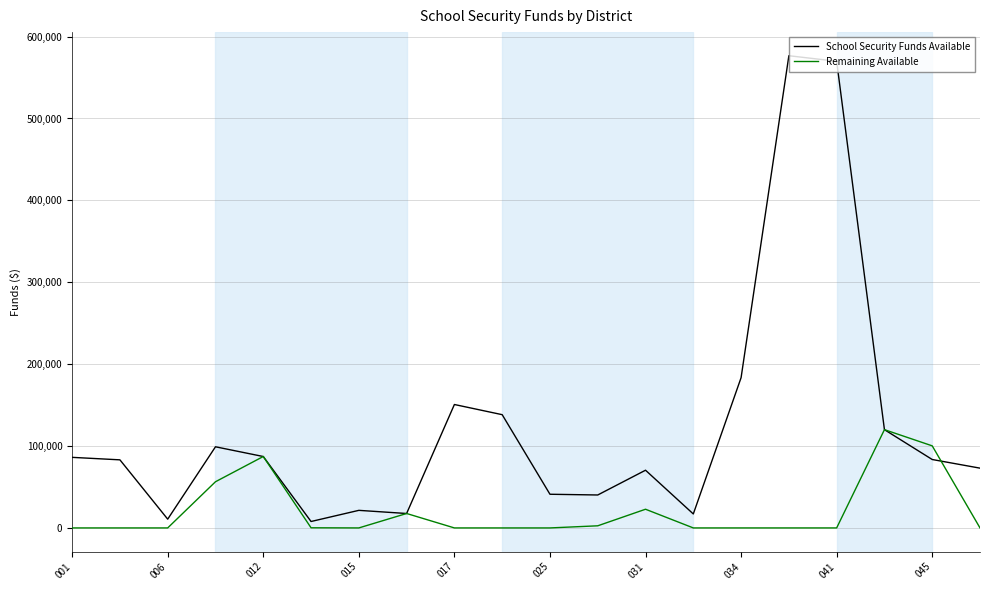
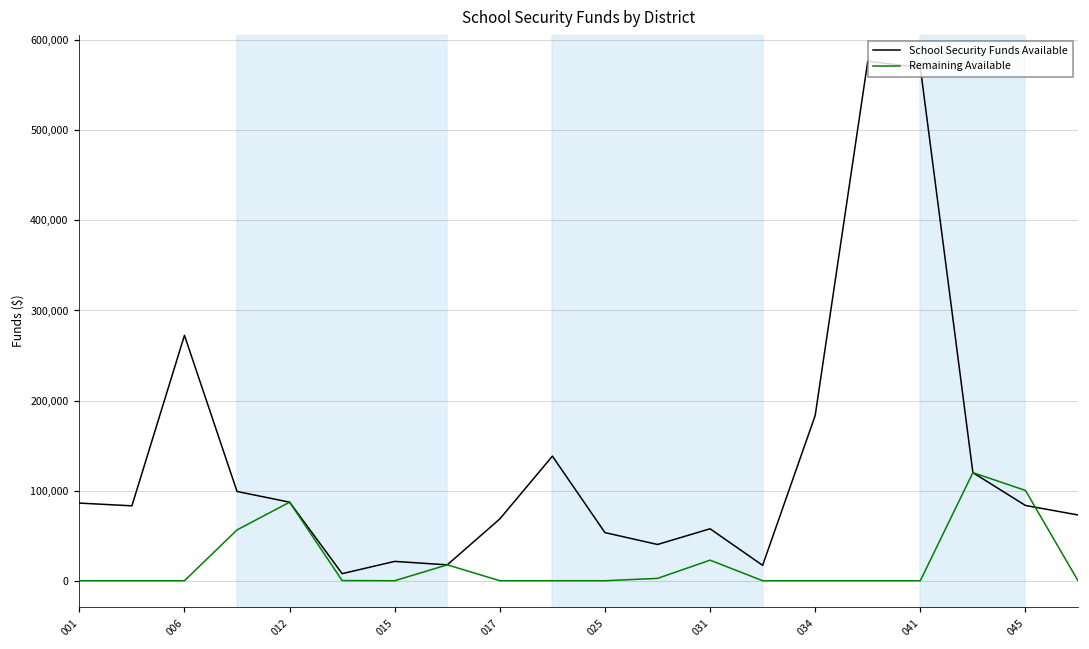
  {
    "School Security Funds Available": {
      "001": "90,000",
-     "006": "10,000",
+     "006": "270,000",
      "015": "20,000",
-     "017": "150,000",
-     "025": "40,000",
-     "031": "70,000",
+     "017": "70,000",
+     "025": "50,000",
+     "031": "60,000",
      "034": "180,000",
      "045": "80,000"
    },
    "Remaining Available": {
      "001": "0",
      "006": "0",
      "015": "0",
      "017": "0",
      "025": "0",
      "031": "20,000",
      "034": "0",
      "041": "0",
      "045": "100,000"
    }
  }
